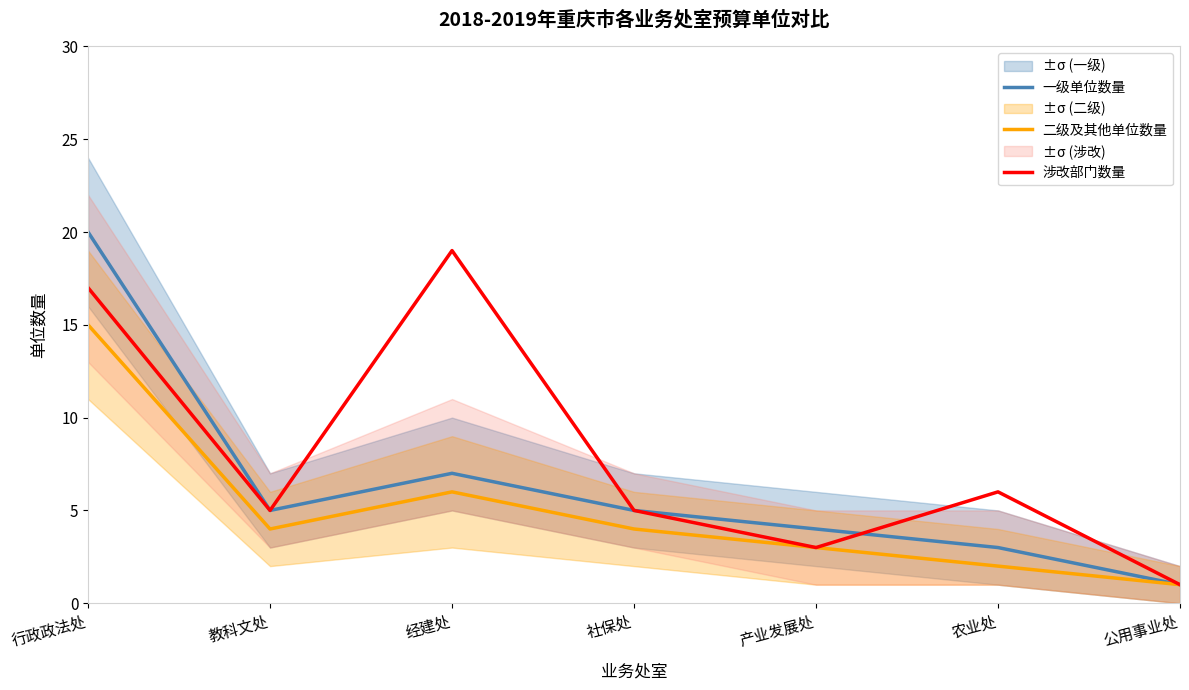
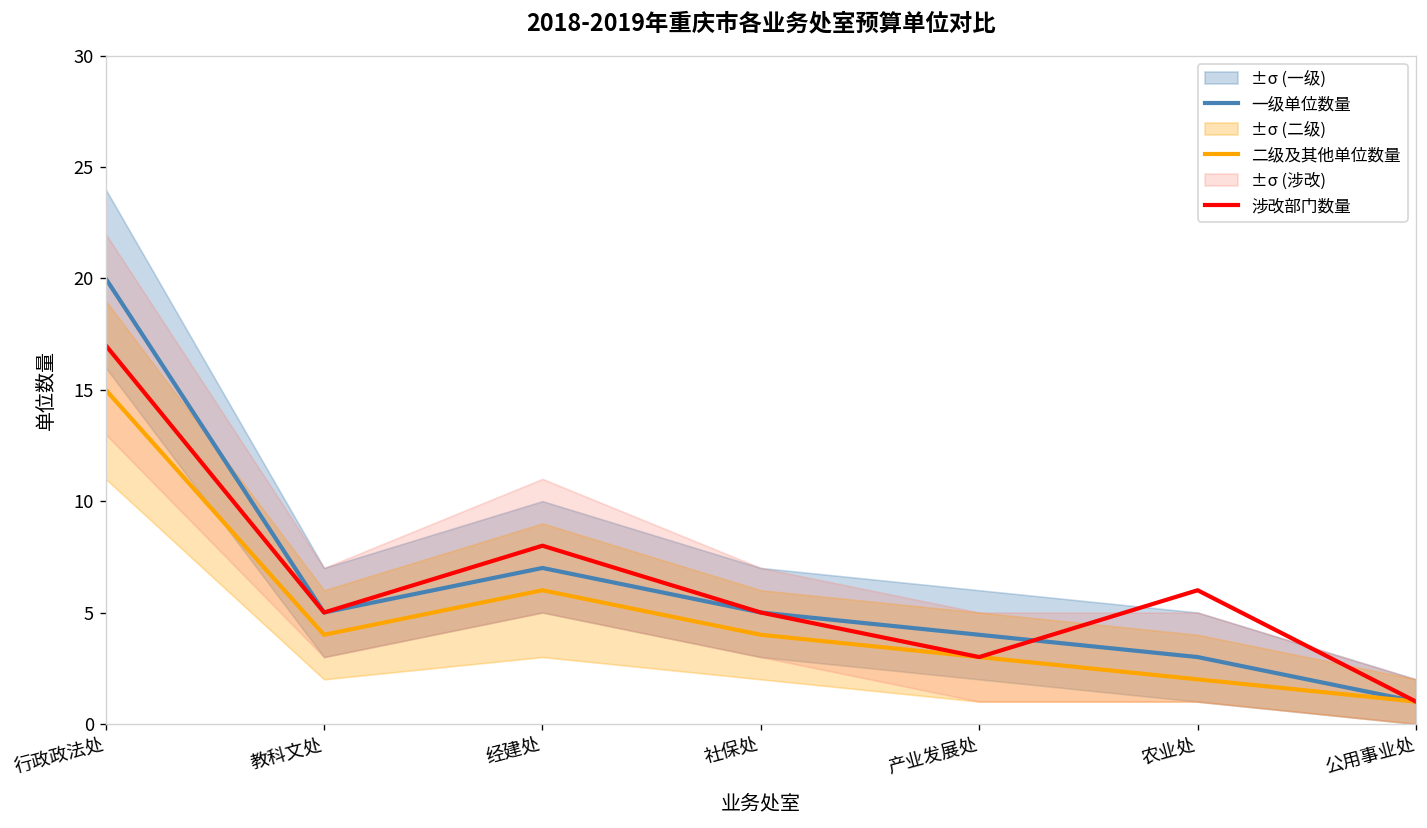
  {
    "涉改部门数量": {
      "行政政法处": 17,
-     "经建处": 19,
+     "经建处": 8,
      "农业处": 6
    }
  }
